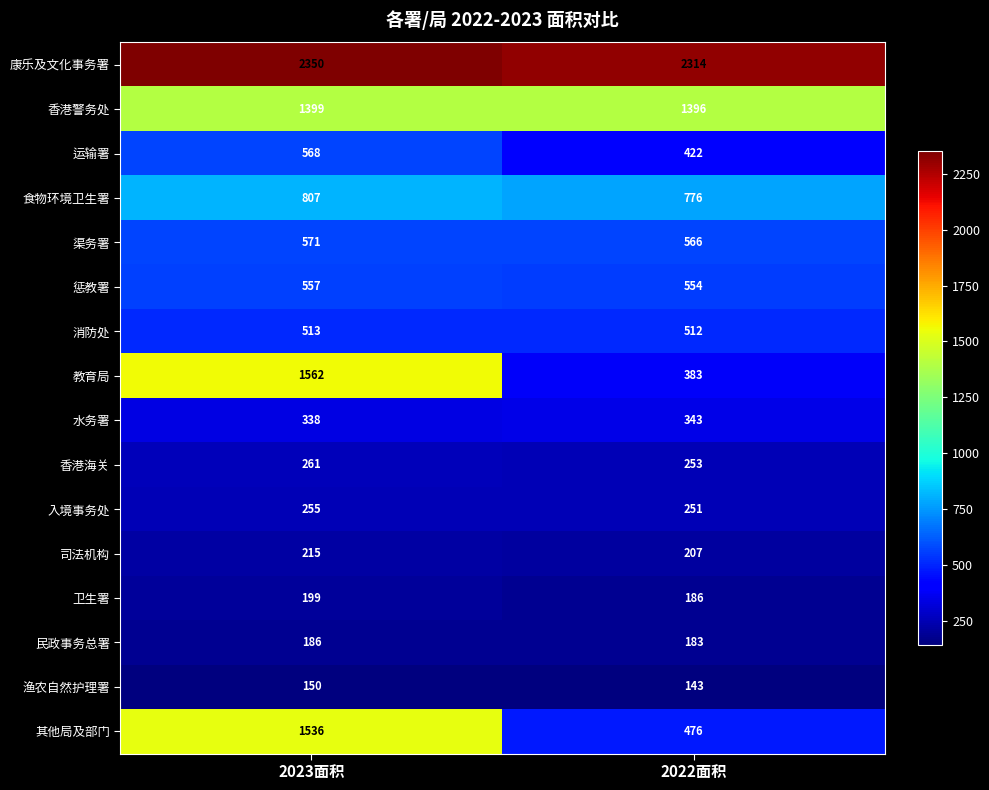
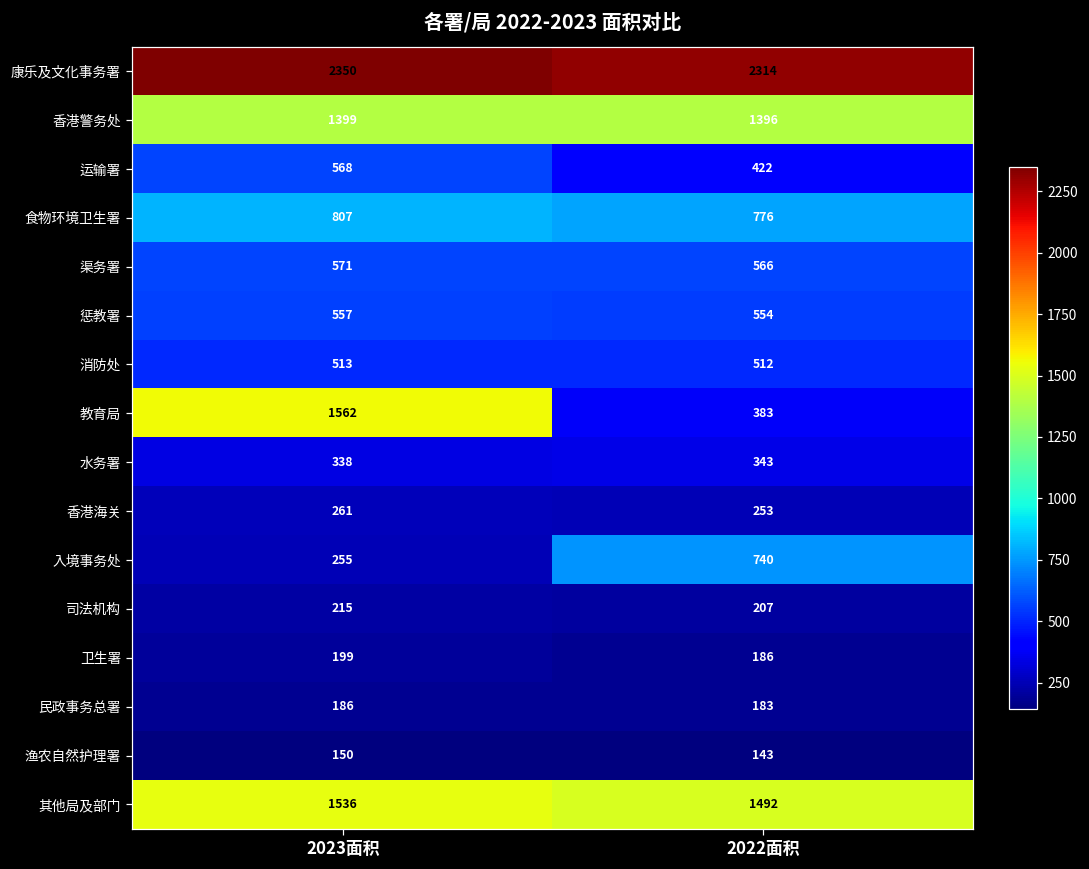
  {
    "康乐及文化事务署": {
      "2023面积": 2350,
      "2022面积": 2314
    },
    "香港警务处": {
      "2023面积": 1399,
      "2022面积": 1396
    },
    "运输署": {
      "2023面积": 568,
      "2022面积": 422
    },
    "食物环境卫生署": {
      "2023面积": 807,
      "2022面积": 776
    },
    "渠务署": {
      "2023面积": 571,
      "2022面积": 566
    },
    "惩教署": {
      "2023面积": 557,
      "2022面积": 554
    },
    "消防处": {
      "2023面积": 513,
      "2022面积": 512
    },
    "教育局": {
      "2023面积": 1562,
      "2022面积": 383
    },
    "水务署": {
      "2023面积": 338,
      "2022面积": 343
    },
    "香港海关": {
      "2023面积": 261,
      "2022面积": 253
    },
    "入境事务处": {
      "2023面积": 255,
-     "2022面积": 251
+     "2022面积": 740
    },
    "司法机构": {
      "2023面积": 215,
      "2022面积": 207
    },
    "卫生署": {
      "2023面积": 199,
      "2022面积": 186
    },
    "民政事务总署": {
      "2023面积": 186,
      "2022面积": 183
    },
    "渔农自然护理署": {
      "2023面积": 150,
      "2022面积": 143
    },
    "其他局及部门": {
      "2023面积": 1536,
-     "2022面积": 476
+     "2022面积": 1492
    }
  }
